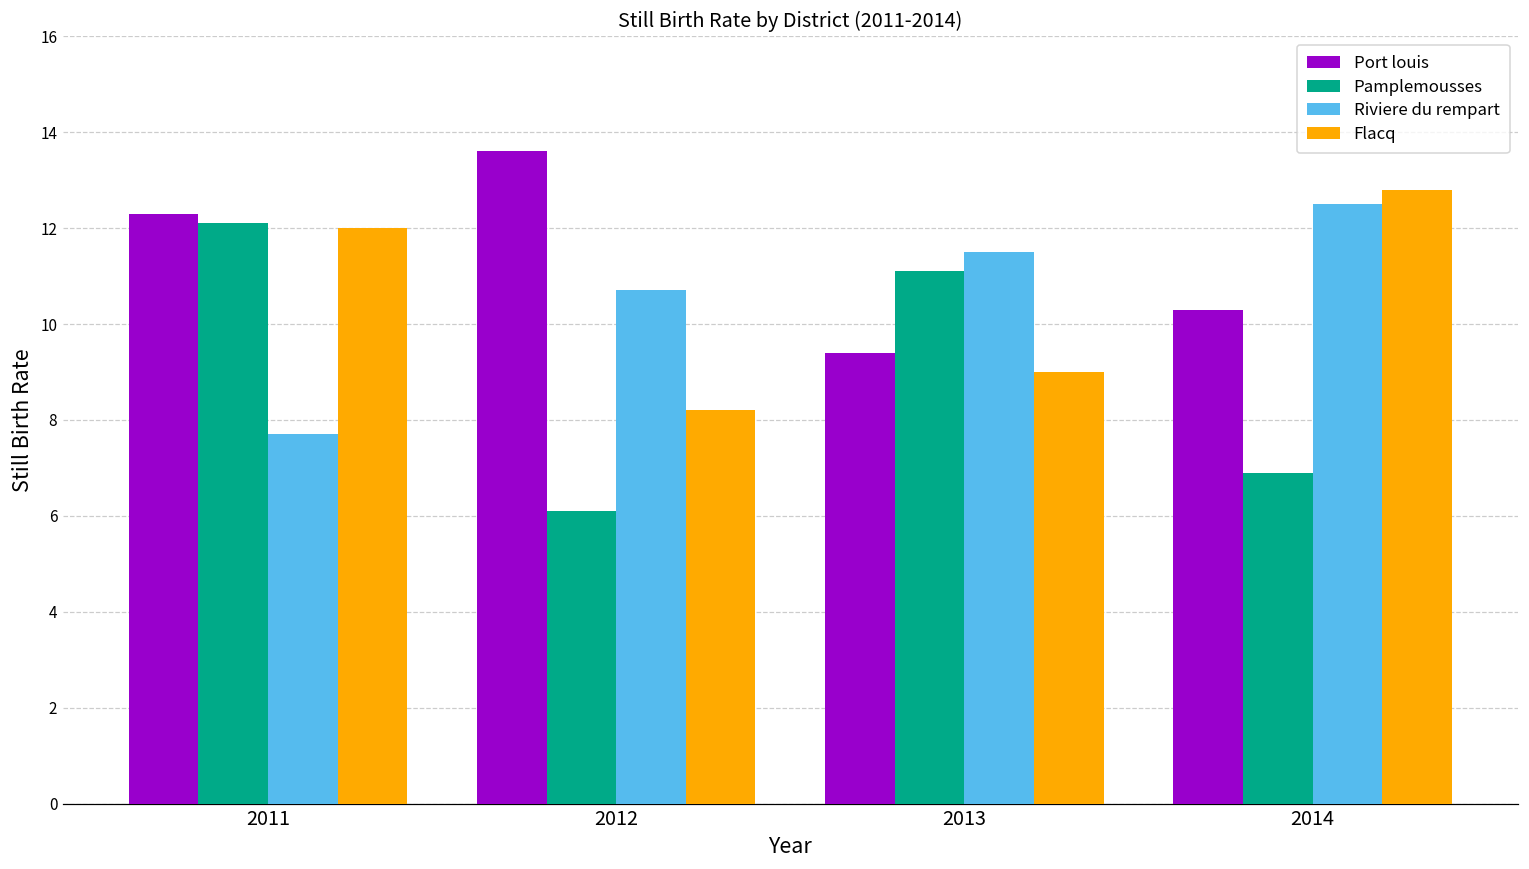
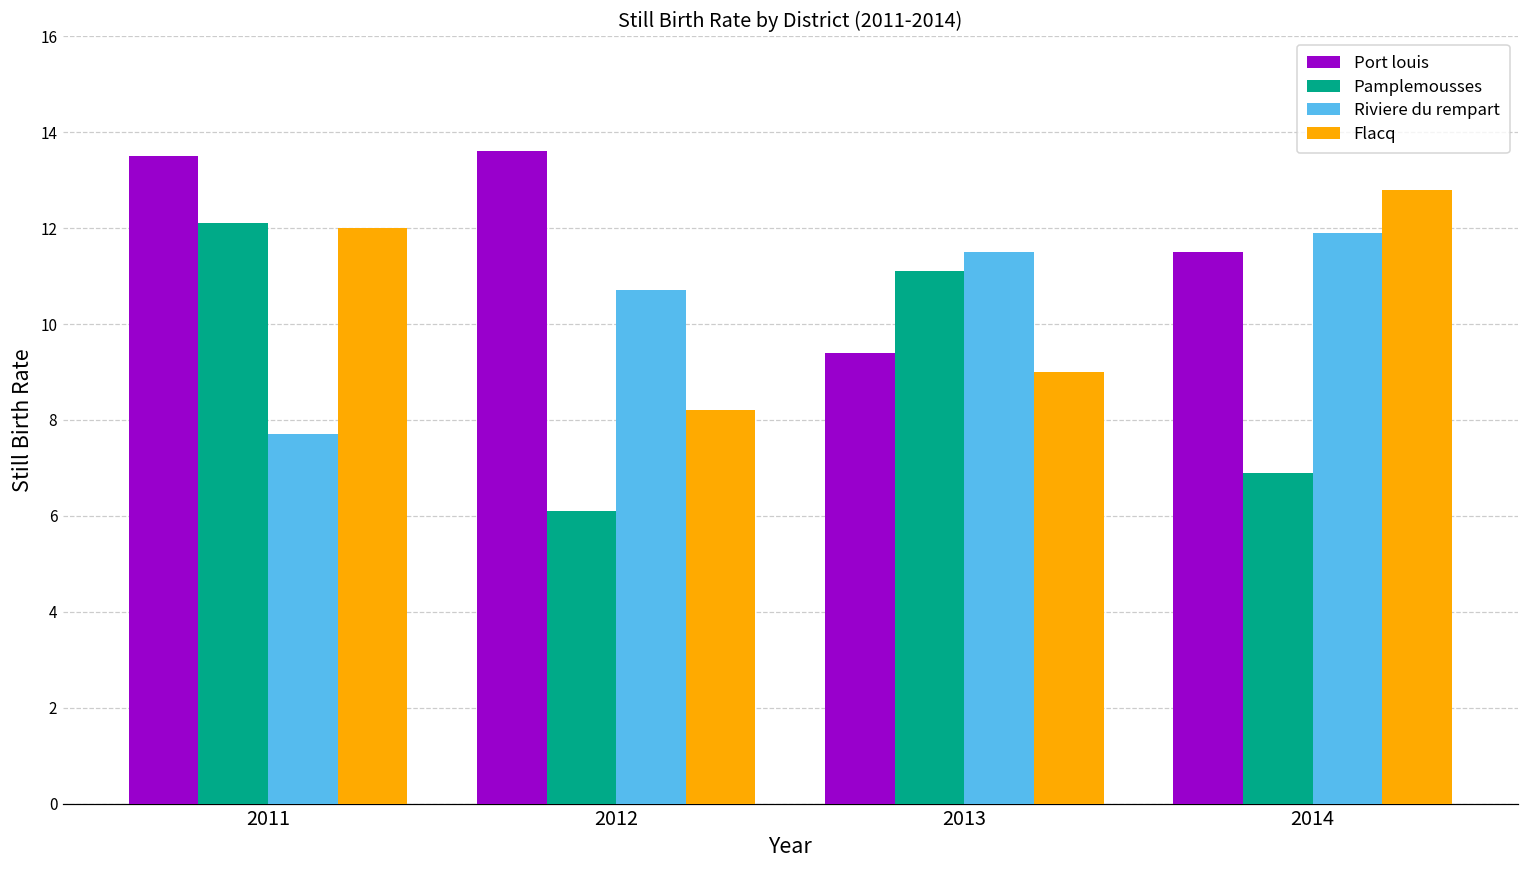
  {
    "Port louis": {
-     "2011": 12.3,
+     "2011": 13.5,
      "2012": 13.6,
      "2013": 9.4,
-     "2014": 10.3
+     "2014": 11.5
    },
    "Pamplemousses": {
      "2011": 12.1,
      "2012": 6.1,
      "2013": 11.1,
      "2014": 6.9
    },
    "Riviere du rempart": {
      "2011": 7.7,
      "2012": 10.7,
      "2013": 11.5,
-     "2014": 12.5
+     "2014": 11.9
    },
    "Flacq": {
      "2011": 12.0,
      "2012": 8.2,
      "2013": 9.0,
      "2014": 12.8
    }
  }
